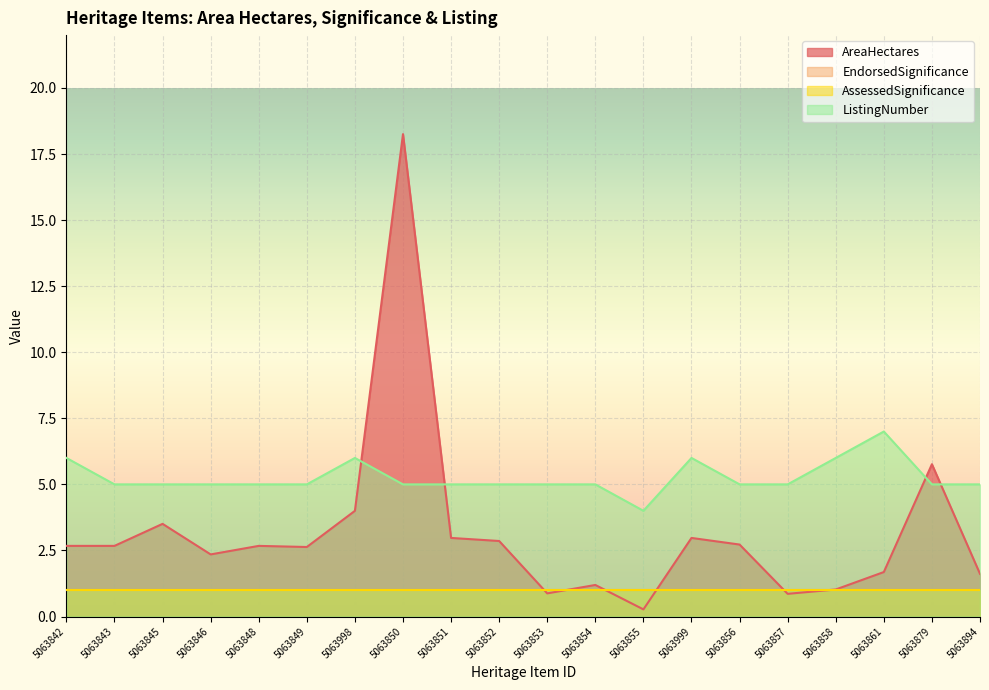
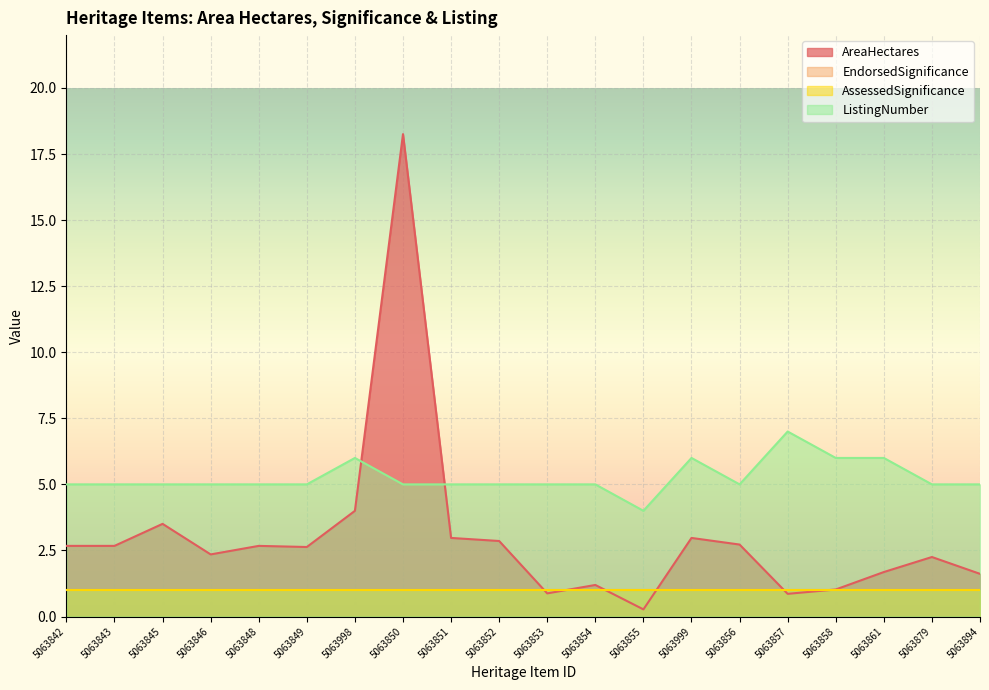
  {
    "AreaHectares": {
      "5063842": 2.7,
      "5063843": 2.7,
      "5063845": 3.5,
      "5063846": 2.4,
      "5063848": 2.7,
      "5063849": 2.6,
      "5063998": 4.0,
      "5063850": 18.3,
      "5063851": 3.0,
      "5063852": 2.9,
      "5063853": 0.9,
      "5063854": 1.2,
      "5063855": 0.3,
      "5063999": 3.0,
      "5063856": 2.7,
      "5063857": 0.9,
      "5063861": 1.7,
-     "5063879": 5.8,
+     "5063879": 2.3,
      "5063894": 1.6
    },
    "AssessedSignificance": {
      "5063842": 1.0,
      "5063843": 1.0,
      "5063845": 1.0,
      "5063846": 1.0,
      "5063848": 1.0,
      "5063849": 1.0,
      "5063998": 1.0,
      "5063850": 1.0,
      "5063851": 1.0,
      "5063852": 1.0,
      "5063853": 1.0,
      "5063854": 1.0,
      "5063855": 1.0,
      "5063999": 1.0,
      "5063856": 1.0,
      "5063857": 1.0,
      "5063861": 1.0,
      "5063879": 1.0,
      "5063894": 1.0
    },
    "ListingNumber": {
-     "5063842": 6,
+     "5063842": 5,
      "5063843": 5,
      "5063845": 5,
      "5063846": 5,
      "5063848": 5,
      "5063849": 5,
      "5063998": 6,
      "5063850": 5,
      "5063851": 5,
      "5063852": 5,
      "5063853": 5,
      "5063854": 5,
      "5063855": 4,
      "5063999": 6,
      "5063856": 5,
-     "5063857": 5,
+     "5063857": 7,
      "5063858": 6,
-     "5063861": 7,
+     "5063861": 6,
      "5063879": 5,
      "5063894": 5
    }
  }
